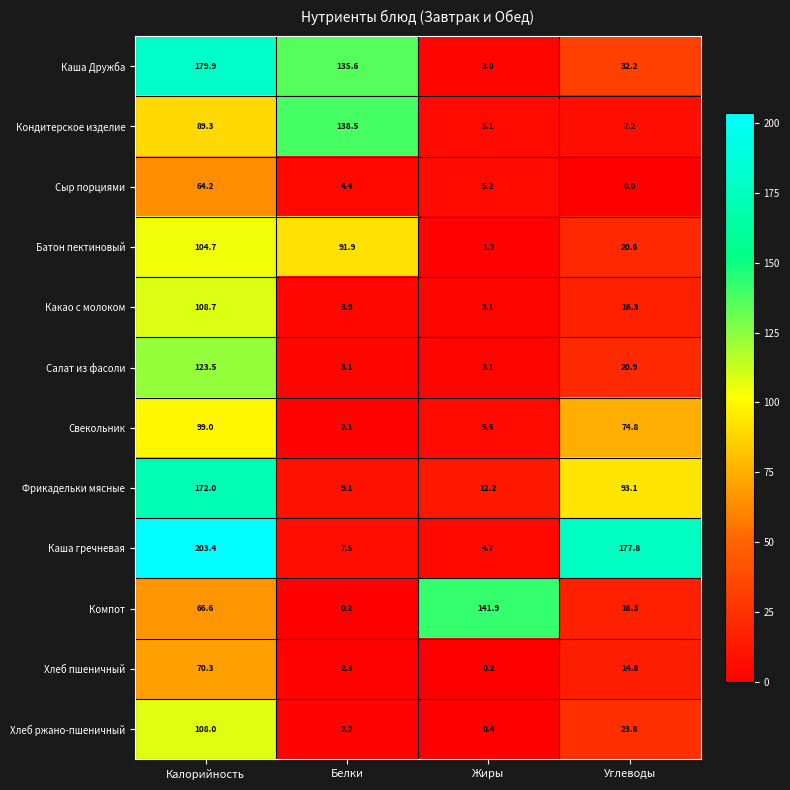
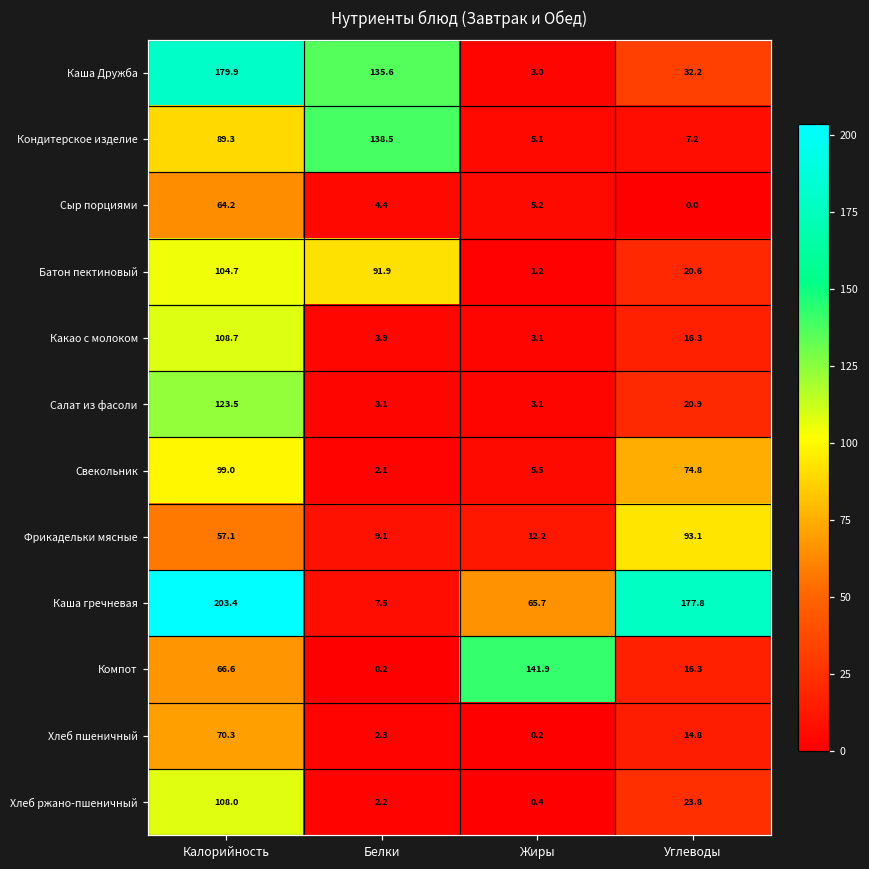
  {
    "Каша Дружба": {
      "Калорийность": 179.9,
      "Белки": 135.6,
      "Жиры": 3.0,
      "Углеводы": 32.2
    },
    "Кондитерское изделие": {
      "Калорийность": 89.3,
      "Белки": 138.5,
      "Жиры": 5.1,
      "Углеводы": 7.2
    },
    "Сыр порциями": {
      "Калорийность": 64.2,
      "Белки": 4.4,
      "Жиры": 5.2,
      "Углеводы": 0.0
    },
    "Батон пектиновый": {
      "Калорийность": 104.7,
      "Белки": 91.9,
      "Жиры": 1.2,
      "Углеводы": 20.6
    },
    "Какао с молоком": {
      "Калорийность": 108.7,
      "Белки": 3.9,
      "Жиры": 3.1,
      "Углеводы": 16.3
    },
    "Салат из фасоли": {
      "Калорийность": 123.5,
      "Белки": 3.1,
      "Жиры": 3.1,
      "Углеводы": 20.9
    },
    "Свекольник": {
      "Калорийность": 99.0,
      "Белки": 2.1,
      "Жиры": 5.5,
      "Углеводы": 74.8
    },
    "Фрикадельки мясные": {
-     "Калорийность": 172.0,
+     "Калорийность": 57.1,
      "Белки": 9.1,
      "Жиры": 12.2,
      "Углеводы": 93.1
    },
    "Каша гречневая": {
      "Калорийность": 203.4,
      "Белки": 7.5,
-     "Жиры": 4.7,
+     "Жиры": 65.7,
      "Углеводы": 177.8
    },
    "Компот": {
      "Калорийность": 66.6,
      "Белки": 0.2,
      "Жиры": 141.9,
      "Углеводы": 16.3
    },
    "Хлеб пшеничный": {
      "Калорийность": 70.3,
      "Белки": 2.3,
      "Жиры": 0.2,
      "Углеводы": 14.8
    },
    "Хлеб ржано-пшеничный": {
      "Калорийность": 108.0,
      "Белки": 2.2,
      "Жиры": 0.4,
      "Углеводы": 23.8
    }
  }
